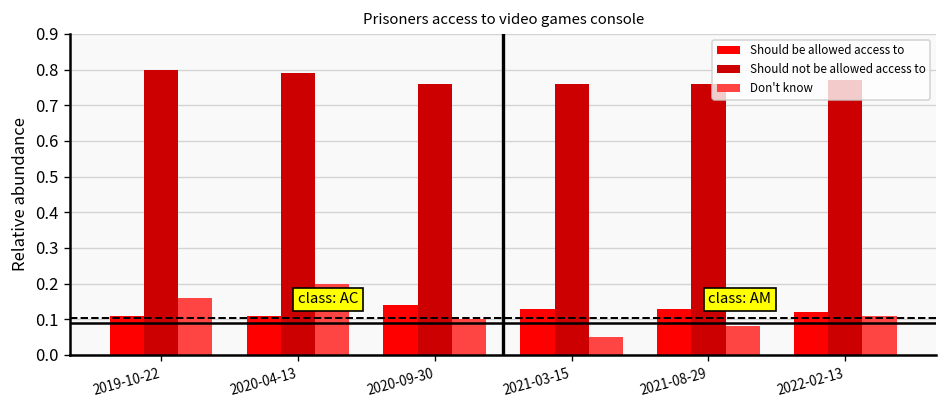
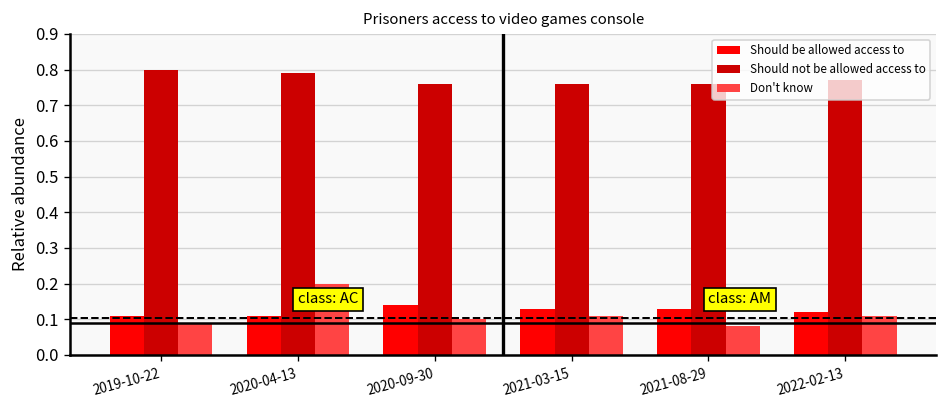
  {
    "Don't know": {
-     "2019-10-22": 0.16,
+     "2019-10-22": 0.09,
      "2020-04-13": 0.20,
      "2020-09-30": 0.10,
-     "2021-03-15": 0.05,
+     "2021-03-15": 0.11,
      "2021-08-29": 0.08,
      "2022-02-13": 0.11
    }
  }
